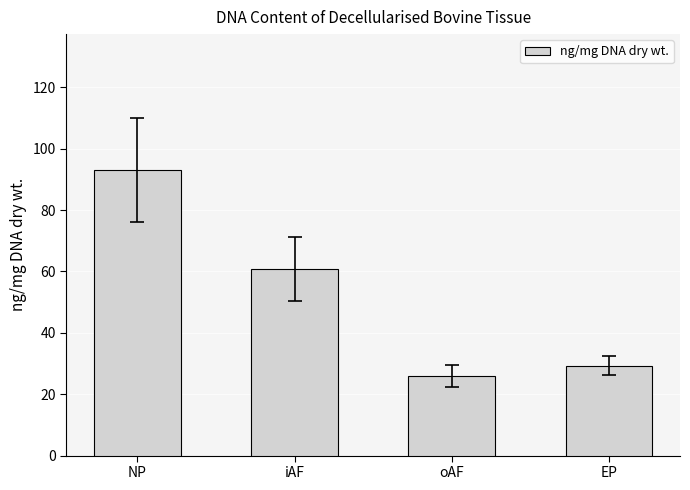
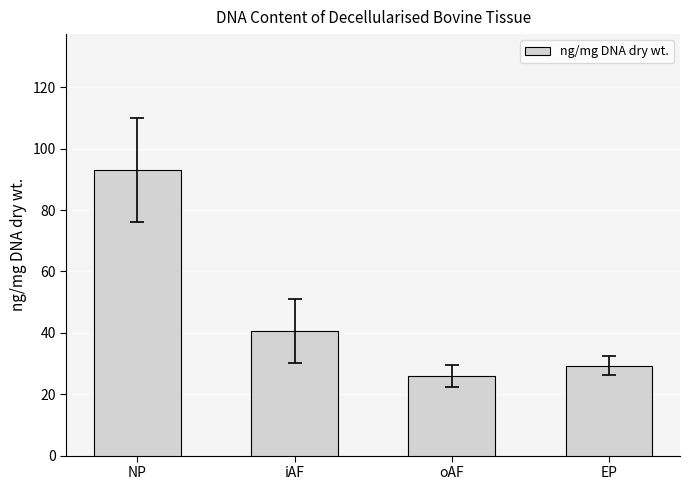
  {
    "ng/mg DNA dry wt.": {
      "NP": 93,
-     "iAF": 61,
+     "iAF": 41,
      "oAF": 26,
      "EP": 29
    }
  }
